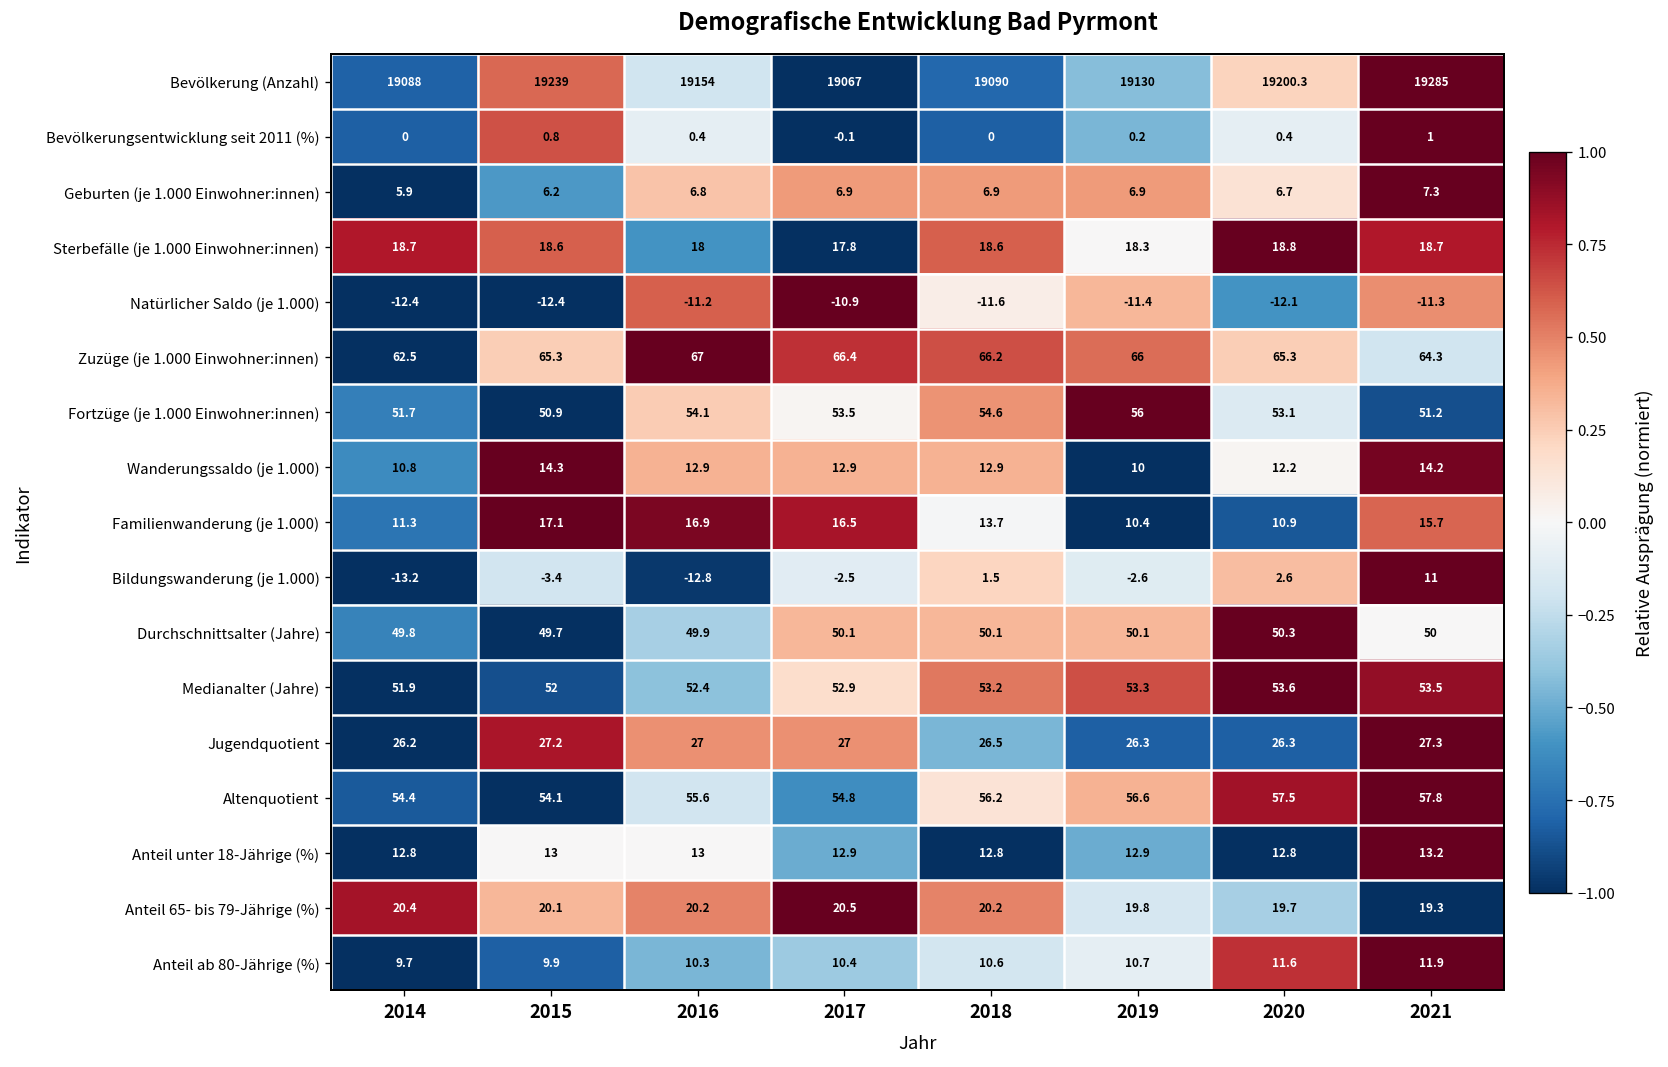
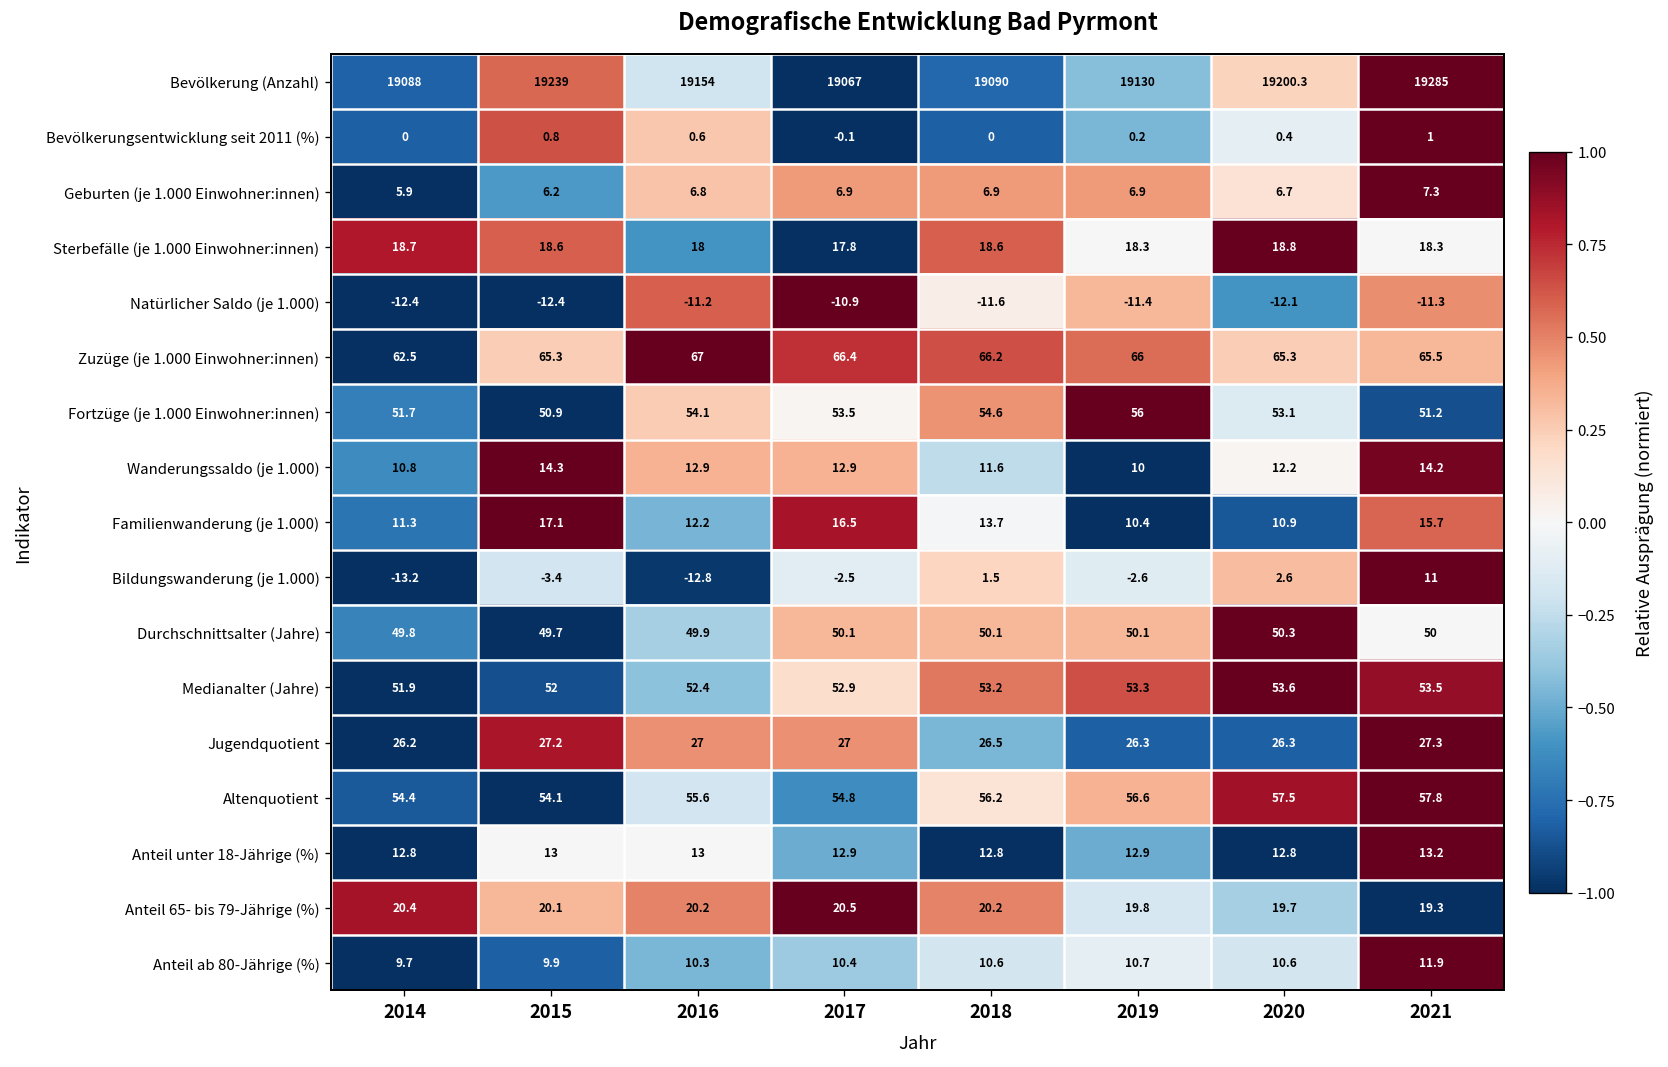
  {
    "Bevölkerung (Anzahl)": {
      "2014": 19088,
      "2015": 19239,
      "2016": 19154,
      "2017": 19067,
      "2018": 19090,
      "2019": 19130,
      "2020": 19200.3,
      "2021": 19285
    },
    "Bevölkerungsentwicklung seit 2011 (%)": {
      "2014": 0,
      "2015": 0.8,
-     "2016": 0.4,
+     "2016": 0.6,
      "2017": -0.1,
      "2018": 0,
      "2019": 0.2,
      "2020": 0.4,
      "2021": 1
    },
    "Geburten (je 1.000 Einwohner:innen)": {
      "2014": 5.9,
      "2015": 6.2,
      "2016": 6.8,
      "2017": 6.9,
      "2018": 6.9,
      "2019": 6.9,
      "2020": 6.7,
      "2021": 7.3
    },
    "Sterbefälle (je 1.000 Einwohner:innen)": {
      "2014": 18.7,
      "2015": 18.6,
      "2016": 18,
      "2017": 17.8,
      "2018": 18.6,
      "2019": 18.3,
      "2020": 18.8,
-     "2021": 18.7
+     "2021": 18.3
    },
    "Natürlicher Saldo (je 1.000)": {
      "2014": -12.4,
      "2015": -12.4,
      "2016": -11.2,
      "2017": -10.9,
      "2018": -11.6,
      "2019": -11.4,
      "2020": -12.1,
      "2021": -11.3
    },
    "Zuzüge (je 1.000 Einwohner:innen)": {
      "2014": 62.5,
      "2015": 65.3,
      "2016": 67,
      "2017": 66.4,
      "2018": 66.2,
      "2019": 66,
      "2020": 65.3,
-     "2021": 64.3
+     "2021": 65.5
    },
    "Fortzüge (je 1.000 Einwohner:innen)": {
      "2014": 51.7,
      "2015": 50.9,
      "2016": 54.1,
      "2017": 53.5,
      "2018": 54.6,
      "2019": 56,
      "2020": 53.1,
      "2021": 51.2
    },
    "Wanderungssaldo (je 1.000)": {
      "2014": 10.8,
      "2015": 14.3,
      "2016": 12.9,
      "2017": 12.9,
-     "2018": 12.9,
+     "2018": 11.6,
      "2019": 10,
      "2020": 12.2,
      "2021": 14.2
    },
    "Familienwanderung (je 1.000)": {
      "2014": 11.3,
      "2015": 17.1,
-     "2016": 16.9,
+     "2016": 12.2,
      "2017": 16.5,
      "2018": 13.7,
      "2019": 10.4,
      "2020": 10.9,
      "2021": 15.7
    },
    "Bildungswanderung (je 1.000)": {
      "2014": -13.2,
      "2015": -3.4,
      "2016": -12.8,
      "2017": -2.5,
      "2018": 1.5,
      "2019": -2.6,
      "2020": 2.6,
      "2021": 11
    },
    "Durchschnittsalter (Jahre)": {
      "2014": 49.8,
      "2015": 49.7,
      "2016": 49.9,
      "2017": 50.1,
      "2018": 50.1,
      "2019": 50.1,
      "2020": 50.3,
      "2021": 50
    },
    "Medianalter (Jahre)": {
      "2014": 51.9,
      "2015": 52,
      "2016": 52.4,
      "2017": 52.9,
      "2018": 53.2,
      "2019": 53.3,
      "2020": 53.6,
      "2021": 53.5
    },
    "Jugendquotient": {
      "2014": 26.2,
      "2015": 27.2,
      "2016": 27,
      "2017": 27,
      "2018": 26.5,
      "2019": 26.3,
      "2020": 26.3,
      "2021": 27.3
    },
    "Altenquotient": {
      "2014": 54.4,
      "2015": 54.1,
      "2016": 55.6,
      "2017": 54.8,
      "2018": 56.2,
      "2019": 56.6,
      "2020": 57.5,
      "2021": 57.8
    },
    "Anteil unter 18-Jährige (%)": {
      "2014": 12.8,
      "2015": 13,
      "2016": 13,
      "2017": 12.9,
      "2018": 12.8,
      "2019": 12.9,
      "2020": 12.8,
      "2021": 13.2
    },
    "Anteil 65- bis 79-Jährige (%)": {
      "2014": 20.4,
      "2015": 20.1,
      "2016": 20.2,
      "2017": 20.5,
      "2018": 20.2,
      "2019": 19.8,
      "2020": 19.7,
      "2021": 19.3
    },
    "Anteil ab 80-Jährige (%)": {
      "2014": 9.7,
      "2015": 9.9,
      "2016": 10.3,
      "2017": 10.4,
      "2018": 10.6,
      "2019": 10.7,
-     "2020": 11.6,
+     "2020": 10.6,
      "2021": 11.9
    }
  }
